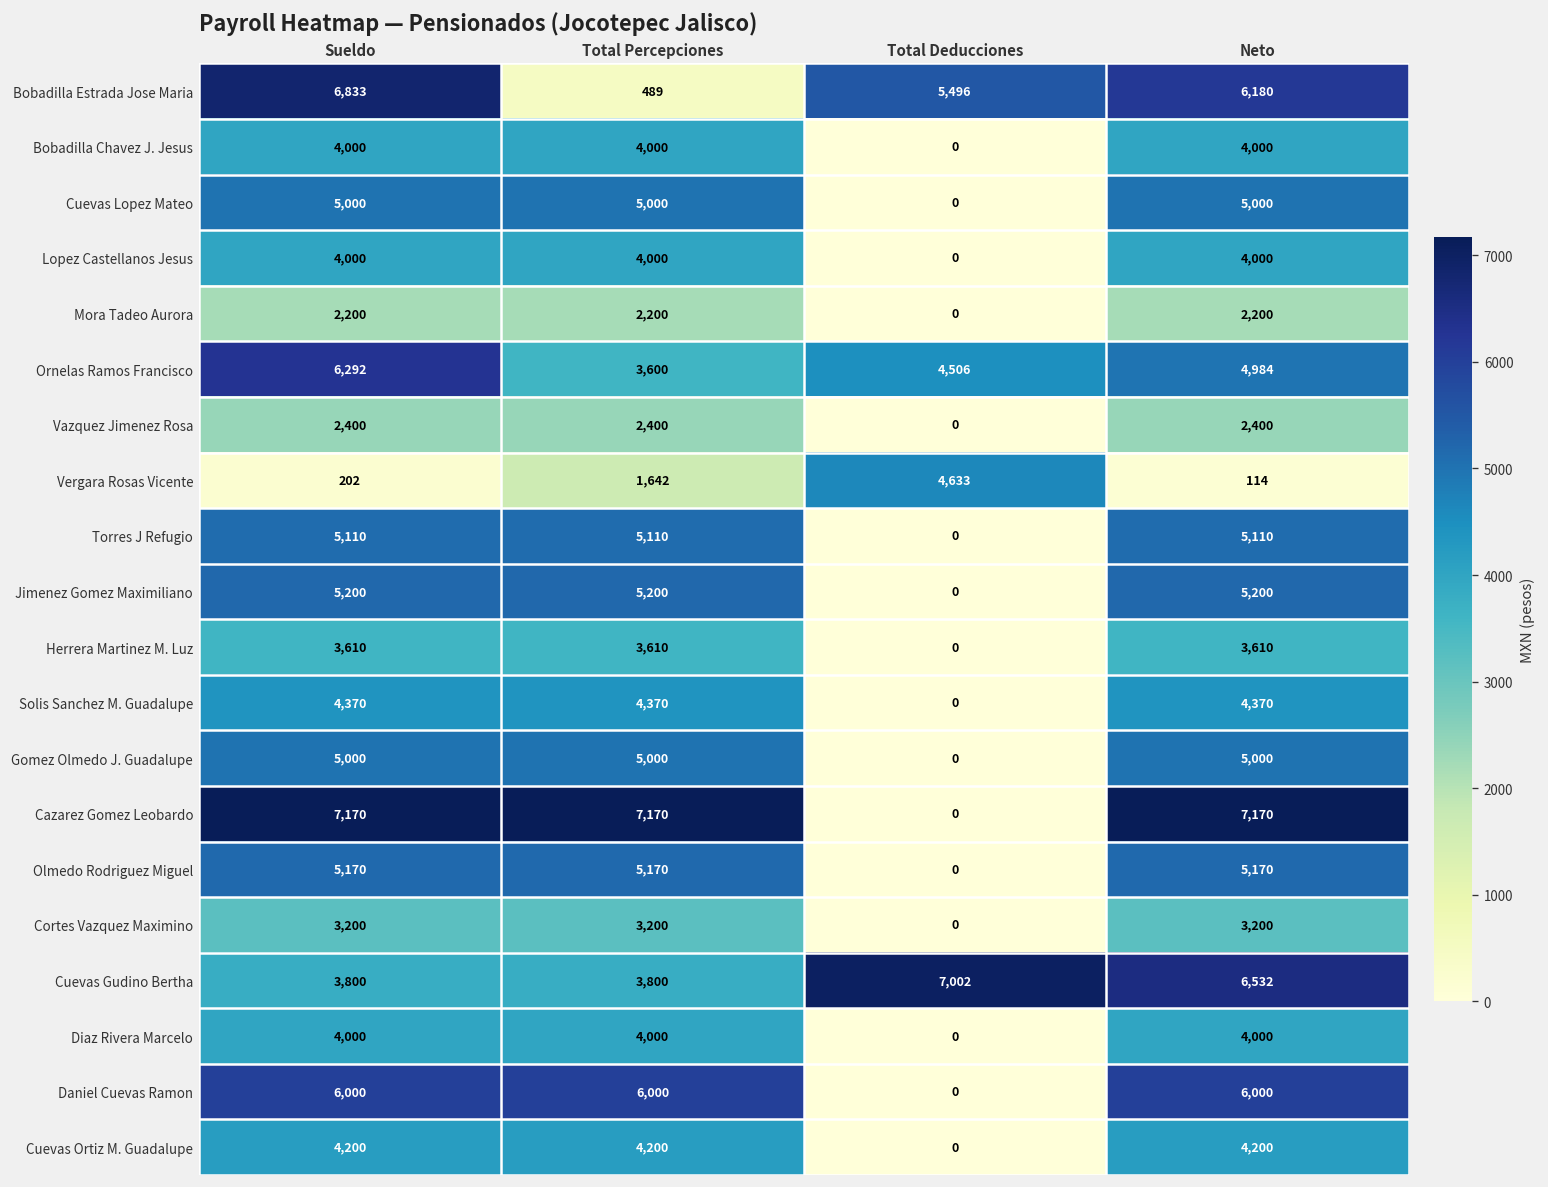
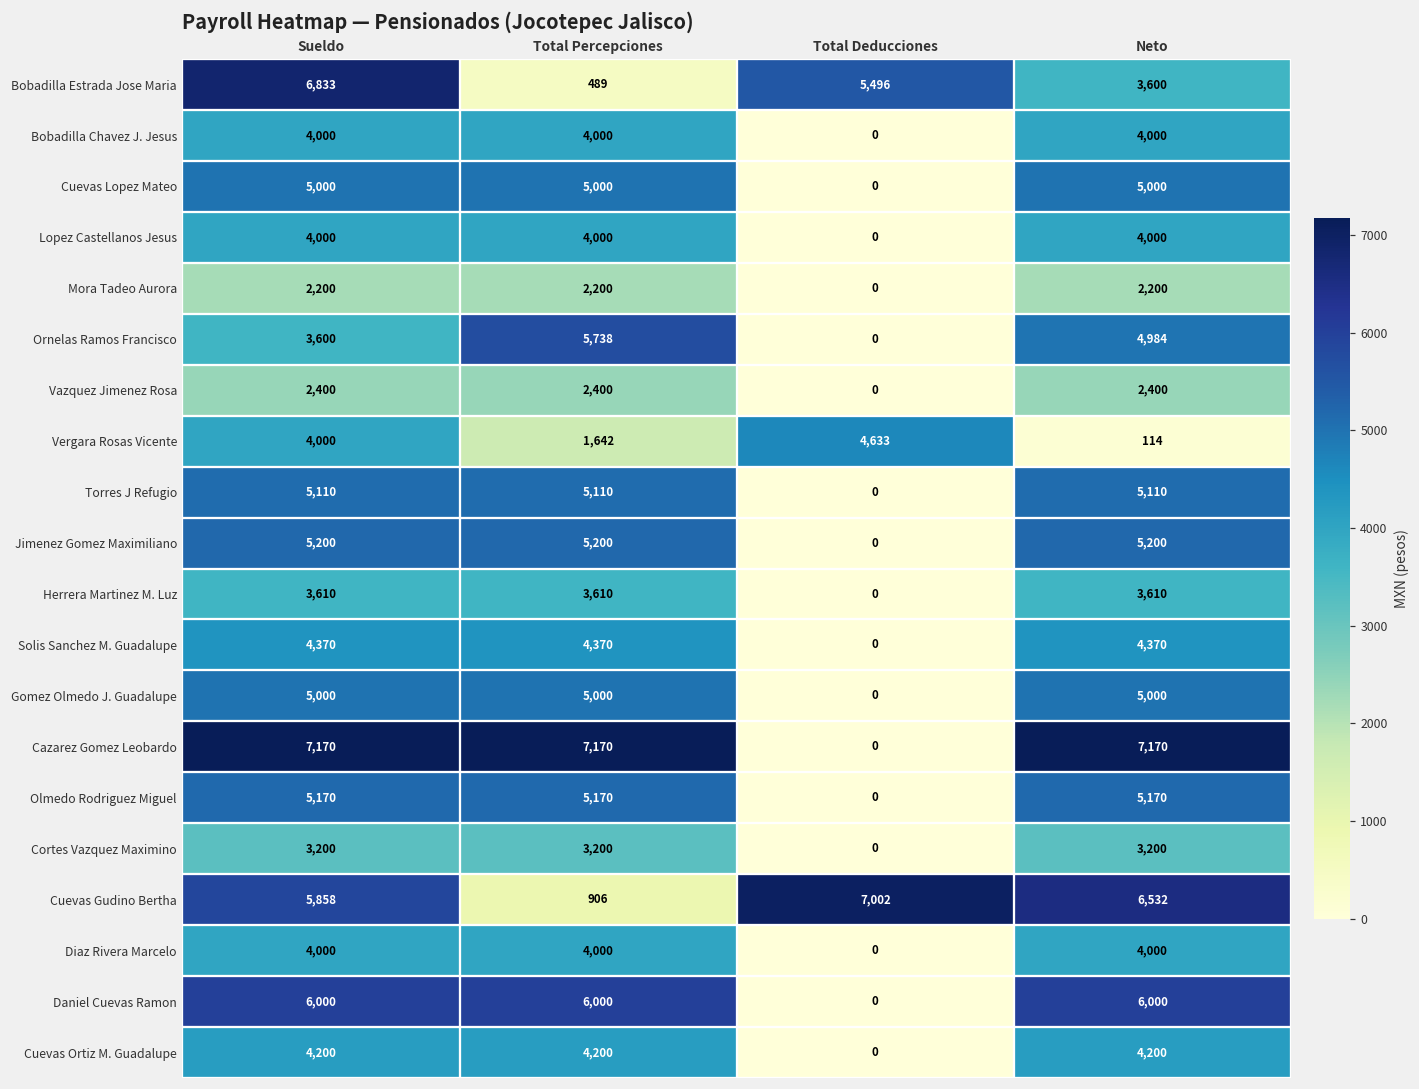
  {
    "Bobadilla Estrada Jose Maria": {
      "Sueldo": "6,833",
      "Total Percepciones": "489",
      "Total Deducciones": "5,496",
-     "Neto": "6,180"
+     "Neto": "3,600"
    },
    "Bobadilla Chavez J. Jesus": {
      "Sueldo": "4,000",
      "Total Percepciones": "4,000",
      "Total Deducciones": "0",
      "Neto": "4,000"
    },
    "Cuevas Lopez Mateo": {
      "Sueldo": "5,000",
      "Total Percepciones": "5,000",
      "Total Deducciones": "0",
      "Neto": "5,000"
    },
    "Lopez Castellanos Jesus": {
      "Sueldo": "4,000",
      "Total Percepciones": "4,000",
      "Total Deducciones": "0",
      "Neto": "4,000"
    },
    "Mora Tadeo Aurora": {
      "Sueldo": "2,200",
      "Total Percepciones": "2,200",
      "Total Deducciones": "0",
      "Neto": "2,200"
    },
    "Ornelas Ramos Francisco": {
-     "Sueldo": "6,292",
-     "Total Percepciones": "3,600",
-     "Total Deducciones": "4,506",
+     "Sueldo": "3,600",
+     "Total Percepciones": "5,738",
+     "Total Deducciones": "0",
      "Neto": "4,984"
    },
    "Vazquez Jimenez Rosa": {
      "Sueldo": "2,400",
      "Total Percepciones": "2,400",
      "Total Deducciones": "0",
      "Neto": "2,400"
    },
    "Vergara Rosas Vicente": {
-     "Sueldo": "202",
+     "Sueldo": "4,000",
      "Total Percepciones": "1,642",
      "Total Deducciones": "4,633",
      "Neto": "114"
    },
    "Torres J Refugio": {
      "Sueldo": "5,110",
      "Total Percepciones": "5,110",
      "Total Deducciones": "0",
      "Neto": "5,110"
    },
    "Jimenez Gomez Maximiliano": {
      "Sueldo": "5,200",
      "Total Percepciones": "5,200",
      "Total Deducciones": "0",
      "Neto": "5,200"
    },
    "Herrera Martinez M. Luz": {
      "Sueldo": "3,610",
      "Total Percepciones": "3,610",
      "Total Deducciones": "0",
      "Neto": "3,610"
    },
    "Solis Sanchez M. Guadalupe": {
      "Sueldo": "4,370",
      "Total Percepciones": "4,370",
      "Total Deducciones": "0",
      "Neto": "4,370"
    },
    "Gomez Olmedo J. Guadalupe": {
      "Sueldo": "5,000",
      "Total Percepciones": "5,000",
      "Total Deducciones": "0",
      "Neto": "5,000"
    },
    "Cazarez Gomez Leobardo": {
      "Sueldo": "7,170",
      "Total Percepciones": "7,170",
      "Total Deducciones": "0",
      "Neto": "7,170"
    },
    "Olmedo Rodriguez Miguel": {
      "Sueldo": "5,170",
      "Total Percepciones": "5,170",
      "Total Deducciones": "0",
      "Neto": "5,170"
    },
    "Cortes Vazquez Maximino": {
      "Sueldo": "3,200",
      "Total Percepciones": "3,200",
      "Total Deducciones": "0",
      "Neto": "3,200"
    },
    "Cuevas Gudino Bertha": {
-     "Sueldo": "3,800",
-     "Total Percepciones": "3,800",
+     "Sueldo": "5,858",
+     "Total Percepciones": "906",
      "Total Deducciones": "7,002",
      "Neto": "6,532"
    },
    "Diaz Rivera Marcelo": {
      "Sueldo": "4,000",
      "Total Percepciones": "4,000",
      "Total Deducciones": "0",
      "Neto": "4,000"
    },
    "Daniel Cuevas Ramon": {
      "Sueldo": "6,000",
      "Total Percepciones": "6,000",
      "Total Deducciones": "0",
      "Neto": "6,000"
    },
    "Cuevas Ortiz M. Guadalupe": {
      "Sueldo": "4,200",
      "Total Percepciones": "4,200",
      "Total Deducciones": "0",
      "Neto": "4,200"
    }
  }
